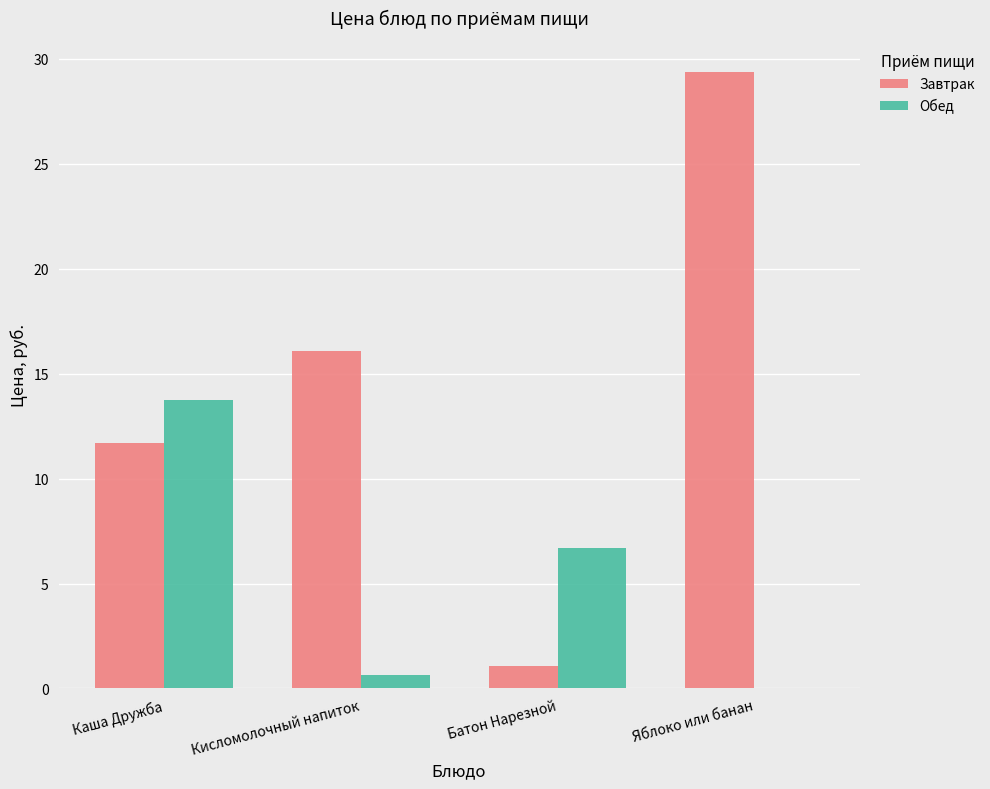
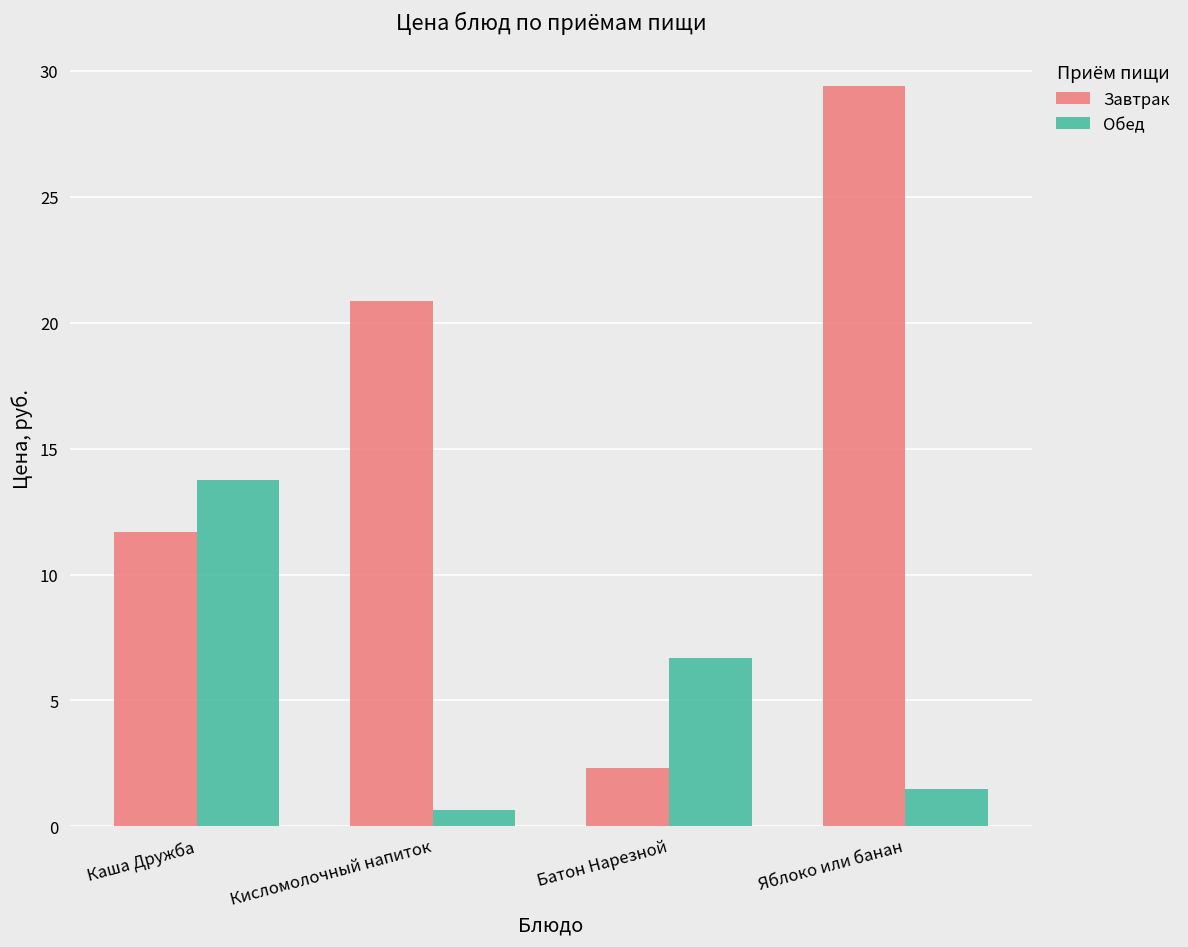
  {
    "Завтрак": {
      "Каша Дружба": 11.7,
-     "Кисломолочный напиток": 16.1,
-     "Батон Нарезной": 1.1,
+     "Кисломолочный напиток": 20.9,
+     "Батон Нарезной": 2.3,
      "Яблоко или банан": 29.4
    },
    "Обед": {
      "Каша Дружба": 13.8,
      "Кисломолочный напиток": 0.6,
      "Батон Нарезной": 6.7,
-     "Яблоко или банан": 0.0
+     "Яблоко или банан": 1.5
    }
  }
